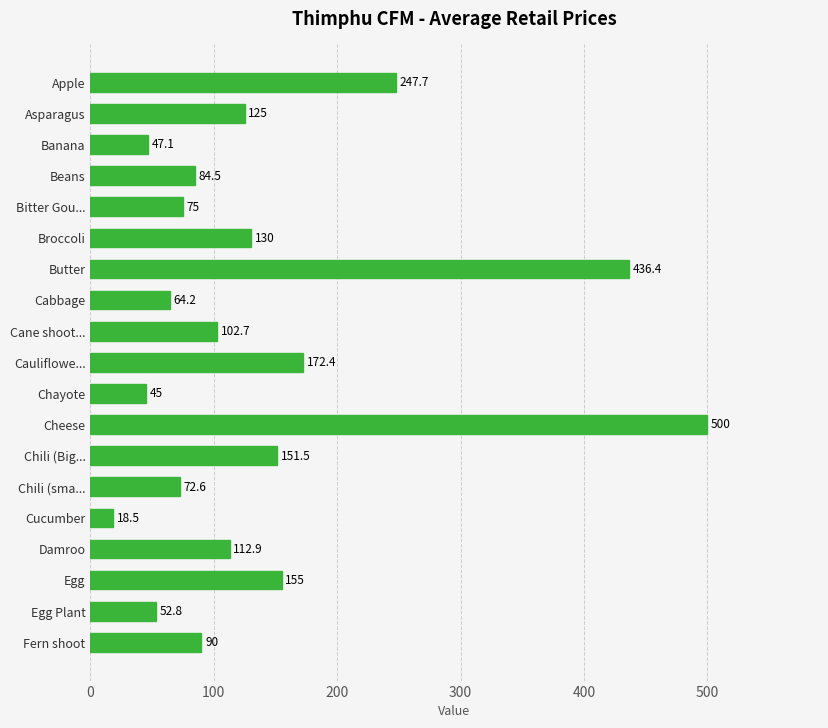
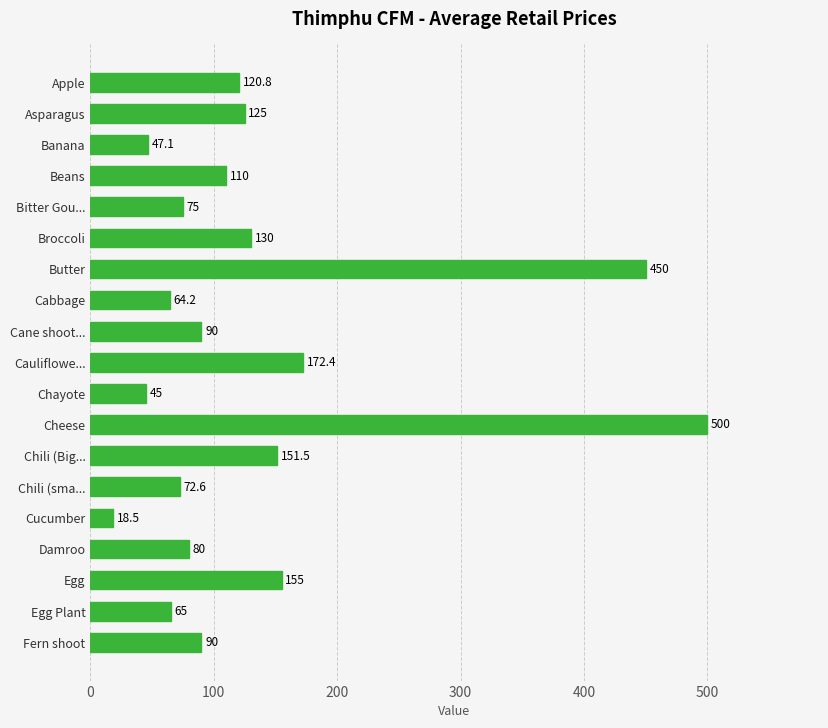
  {
-   "Apple": 247.7,
+   "Apple": 120.8,
    "Asparagus": 125,
    "Banana": 47.1,
-   "Beans": 84.5,
+   "Beans": 110,
    "Bitter Gou...": 75,
    "Broccoli": 130,
-   "Butter": 436.4,
+   "Butter": 450,
    "Cabbage": 64.2,
-   "Cane shoot...": 102.7,
+   "Cane shoot...": 90,
    "Cauliflowe...": 172.4,
    "Chayote": 45,
    "Cheese": 500,
    "Chili (Big...": 151.5,
    "Chili (sma...": 72.6,
    "Cucumber": 18.5,
-   "Damroo": 112.9,
+   "Damroo": 80,
    "Egg": 155,
-   "Egg Plant": 52.8,
+   "Egg Plant": 65,
    "Fern shoot": 90
  }
